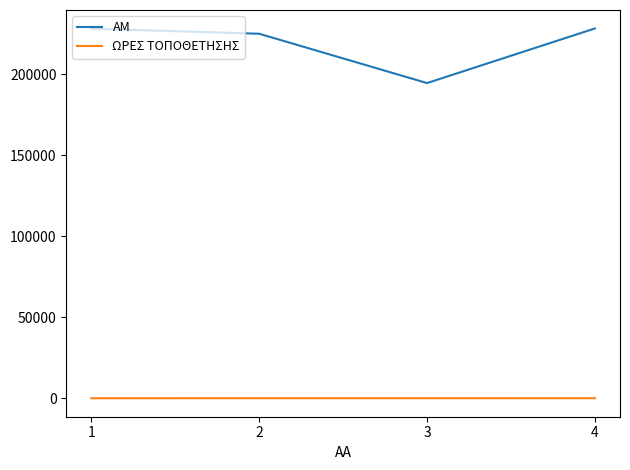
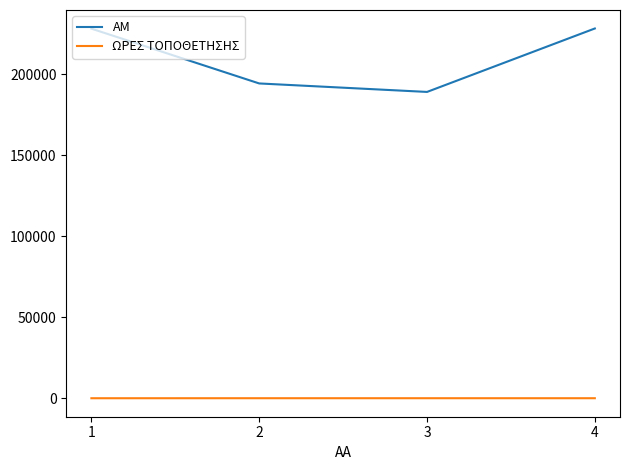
  {
    "ΑΜ": {
-     "2": 225000,
-     "3": 194000,
+     "2": 194000,
+     "3": 189000,
      "4": 228000
    },
    "ΩΡΕΣ ΤΟΠΟΘΕΤΗΣΗΣ": {
      "1": 0,
      "2": 0,
      "3": 0,
      "4": 0
    }
  }
